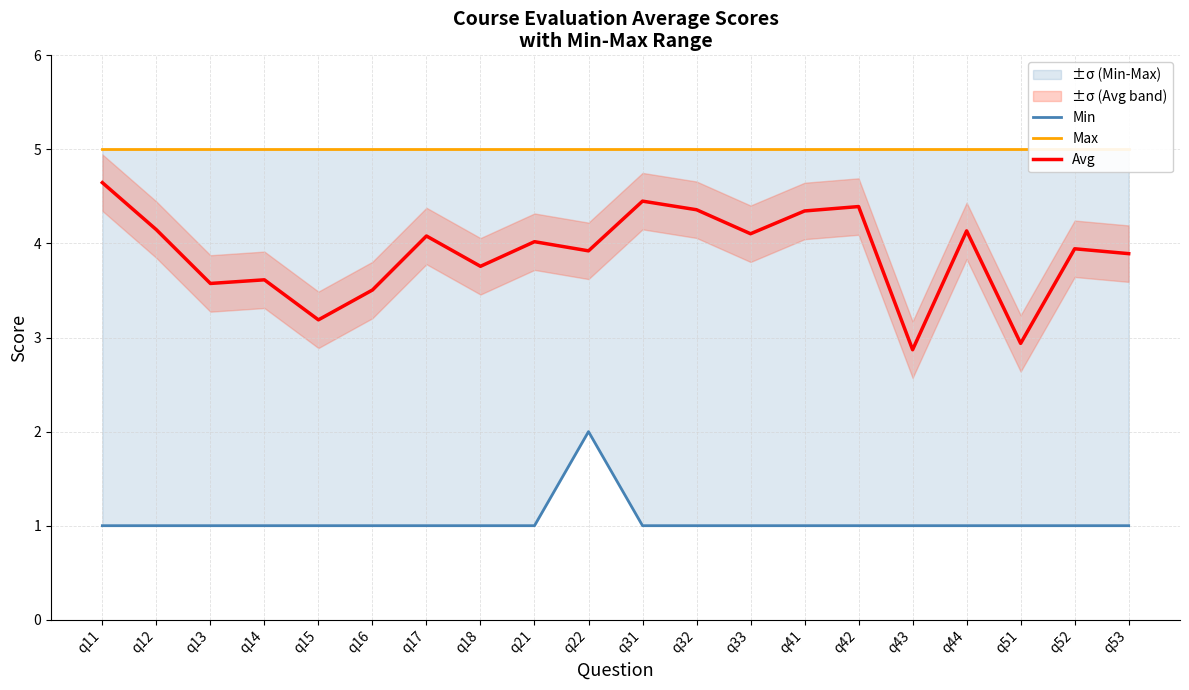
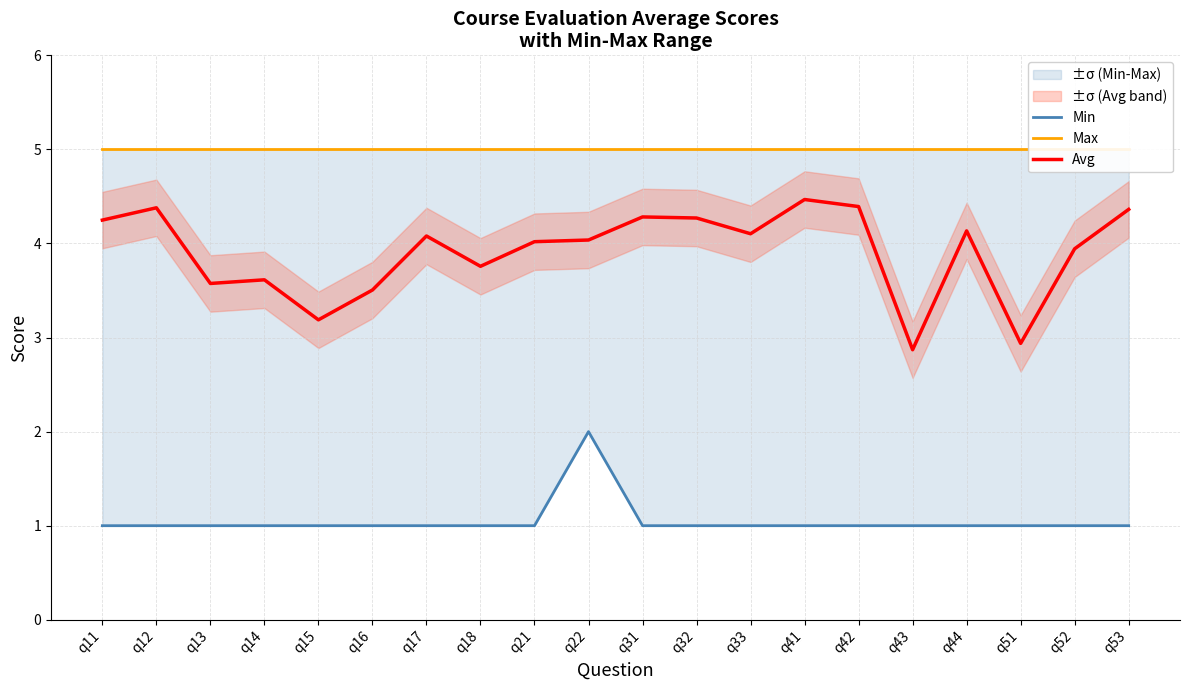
  {
    "Avg": {
-     "q11": 4.6,
-     "q12": 4.1,
+     "q11": 4.2,
+     "q12": 4.4,
      "q13": 3.6,
      "q14": 3.6,
      "q15": 3.2,
      "q16": 3.5,
      "q17": 4.1,
      "q18": 3.8,
      "q21": 4.0,
-     "q22": 3.9,
-     "q31": 4.5,
-     "q32": 4.4,
+     "q22": 4.0,
+     "q31": 4.3,
+     "q32": 4.3,
      "q33": 4.1,
-     "q41": 4.3,
+     "q41": 4.5,
      "q42": 4.4,
      "q43": 2.9,
      "q44": 4.1,
      "q51": 2.9,
      "q52": 3.9,
-     "q53": 3.9
+     "q53": 4.4
    }
  }
